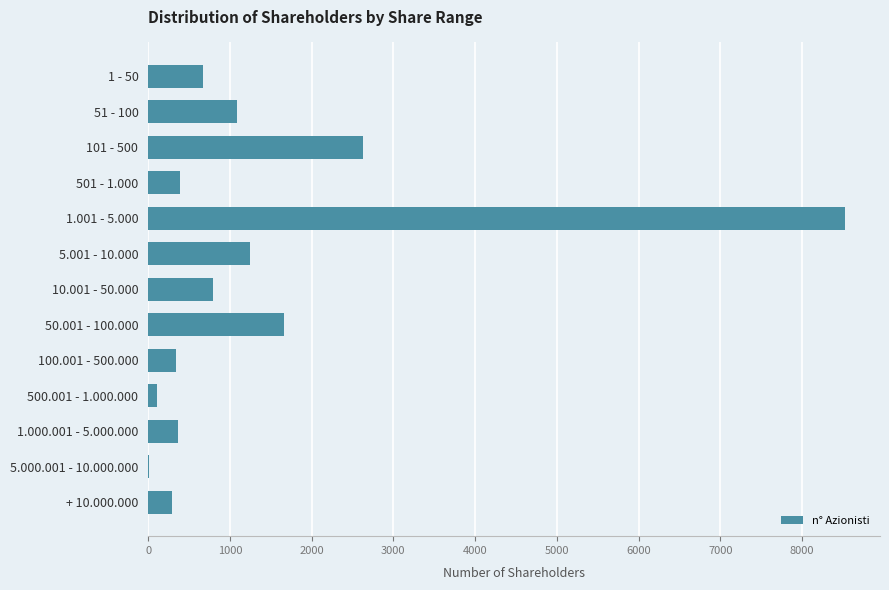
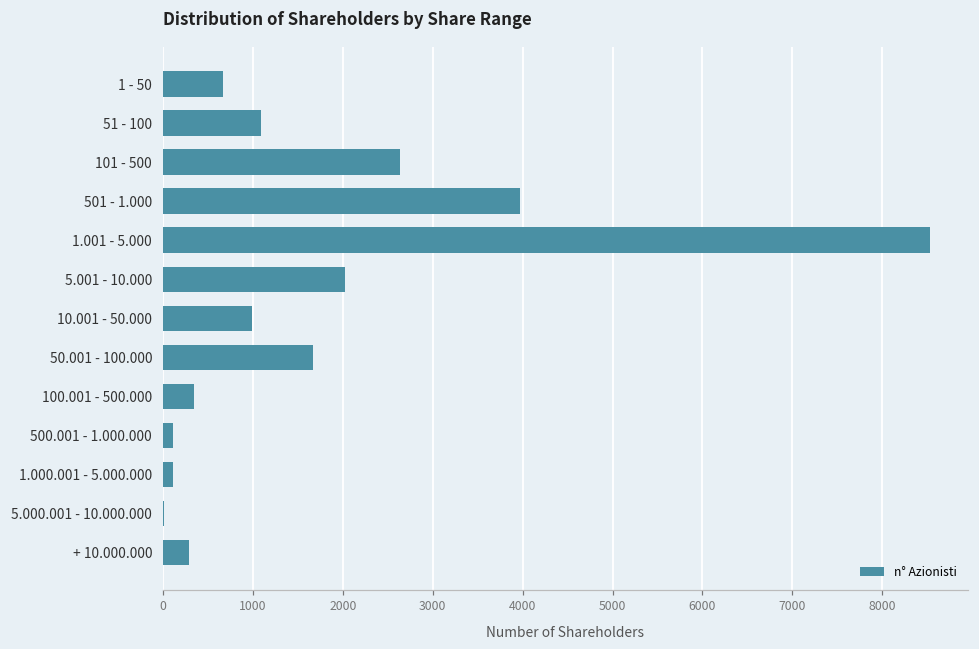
  {
    "1 - 50": 700,
    "51 - 100": 1100,
    "101 - 500": 2600,
-   "501 - 1.000": 400,
+   "501 - 1.000": 4000,
    "1.001 - 5.000": 8500,
-   "5.001 - 10.000": 1200,
-   "10.001 - 50.000": 800,
+   "5.001 - 10.000": 2000,
+   "10.001 - 50.000": 1000,
    "50.001 - 100.000": 1700,
    "100.001 - 500.000": 300,
    "500.001 - 1.000.000": 100,
-   "1.000.001 - 5.000.000": 400,
+   "1.000.001 - 5.000.000": 100,
    "+ 10.000.000": 300
  }
